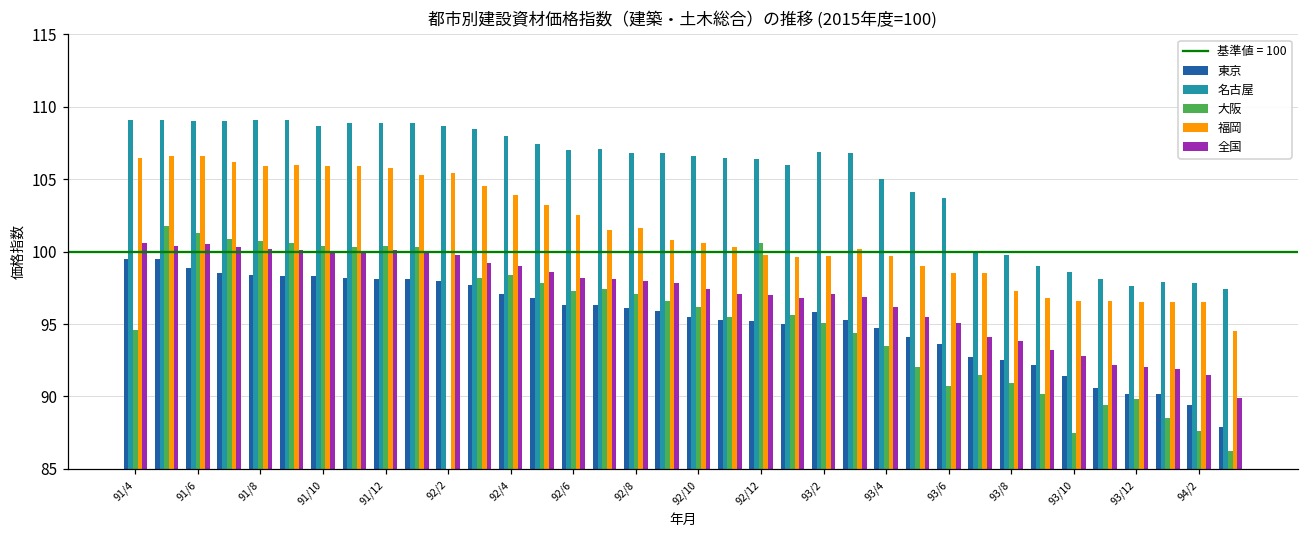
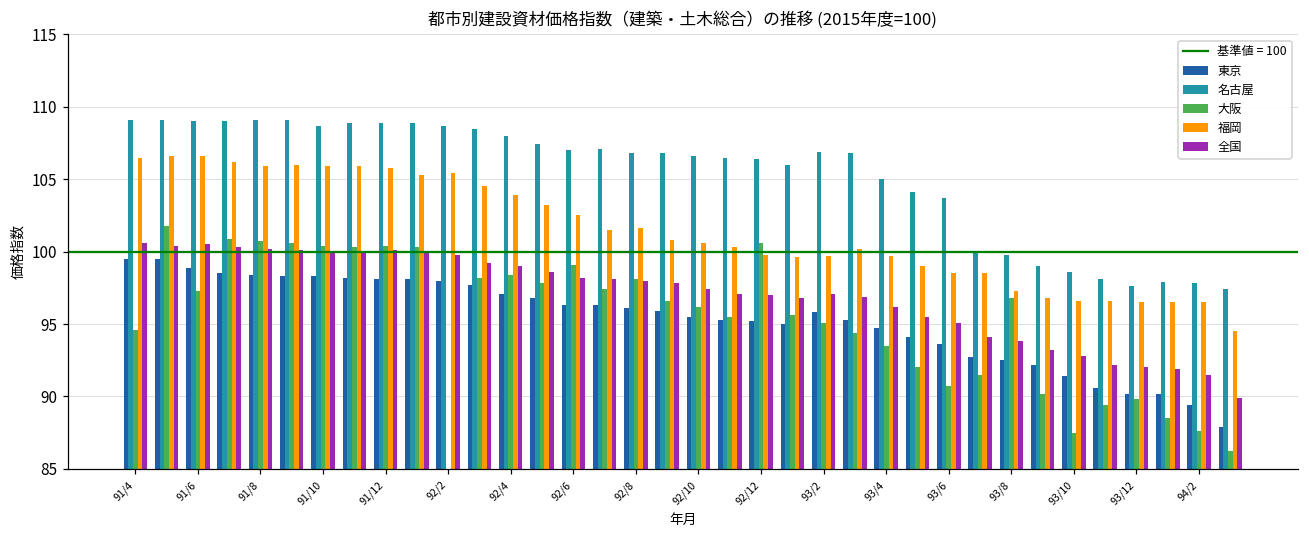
  {
    "大阪": {
      "91/4": 94.6,
-     "91/6": 101.3,
+     "91/6": 97.3,
      "91/8": 100.7,
      "91/10": 100.4,
      "91/12": 100.4,
      "92/4": 98.4,
-     "92/6": 97.3,
-     "92/8": 97.1,
+     "92/6": 99.1,
+     "92/8": 98.1,
      "92/10": 96.2,
      "92/12": 100.6,
      "93/2": 95.1,
      "93/4": 93.5,
      "93/6": 90.7,
-     "93/8": 90.9,
+     "93/8": 96.8,
      "93/10": 87.5,
      "93/12": 89.8,
      "94/2": 87.6
    }
  }
